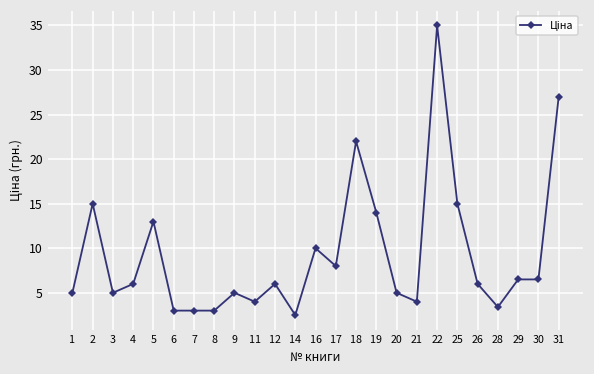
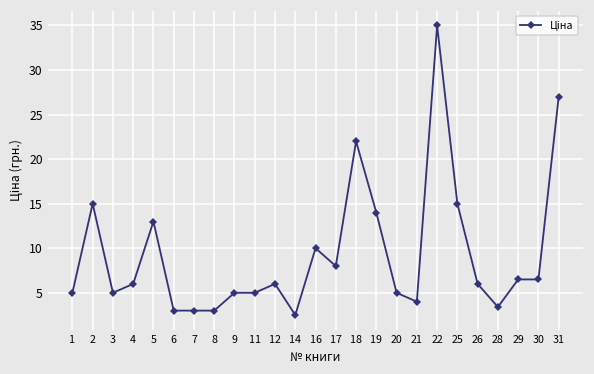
  {
    "1": 5,
    "2": 15,
    "3": 5,
    "4": 6,
    "5": 13,
    "6": 3,
    "7": 3,
    "8": 3,
    "9": 5,
-   "11": 4,
+   "11": 5,
    "12": 6,
    "14": 3,
    "16": 10,
    "17": 8,
    "18": 22,
    "19": 14,
    "20": 5,
    "21": 4,
    "22": 35,
    "25": 15,
    "26": 6,
    "28": 3,
    "29": 7,
    "30": 7,
    "31": 27
  }
